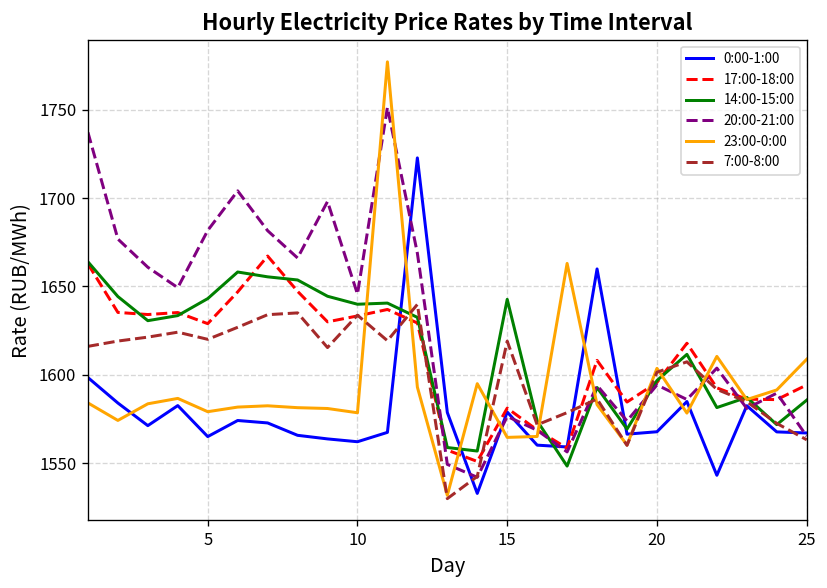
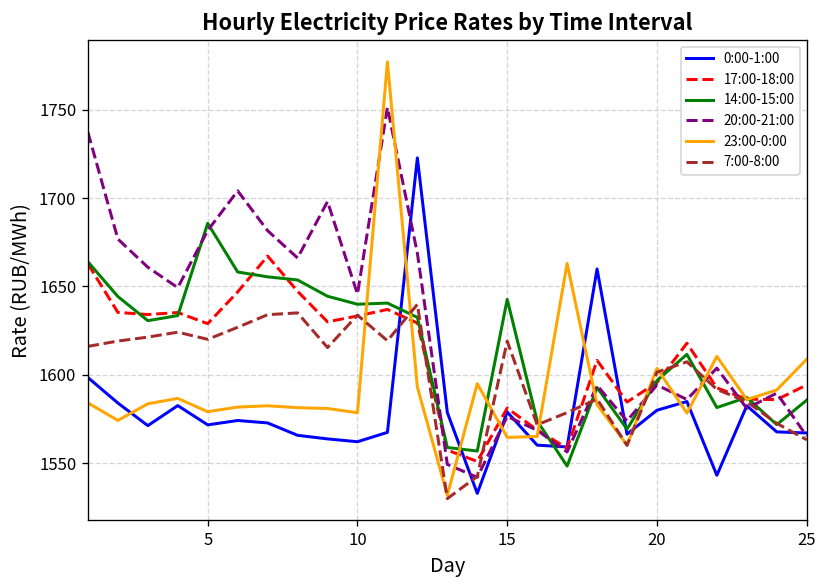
  {
    "0:00-1:00": {
-     "5": 1565,
+     "5": 1572,
      "10": 1562,
      "15": 1579,
-     "20": 1568,
+     "20": 1580,
      "25": 1567
    },
    "17:00-18:00": {
      "5": 1629,
      "15": 1581,
      "25": 1594
    },
    "14:00-15:00": {
-     "5": 1643,
+     "5": 1686,
      "10": 1640,
      "15": 1643,
      "25": 1586
    },
    "20:00-21:00": {
      "5": 1682,
      "10": 1646,
      "15": 1576,
      "25": 1565
    },
    "23:00-0:00": {
      "5": 1579,
      "10": 1579,
      "15": 1565,
      "20": 1604,
      "25": 1609
    },
    "7:00-8:00": {
      "5": 1620,
      "15": 1619,
      "20": 1601,
      "25": 1563
    }
  }
